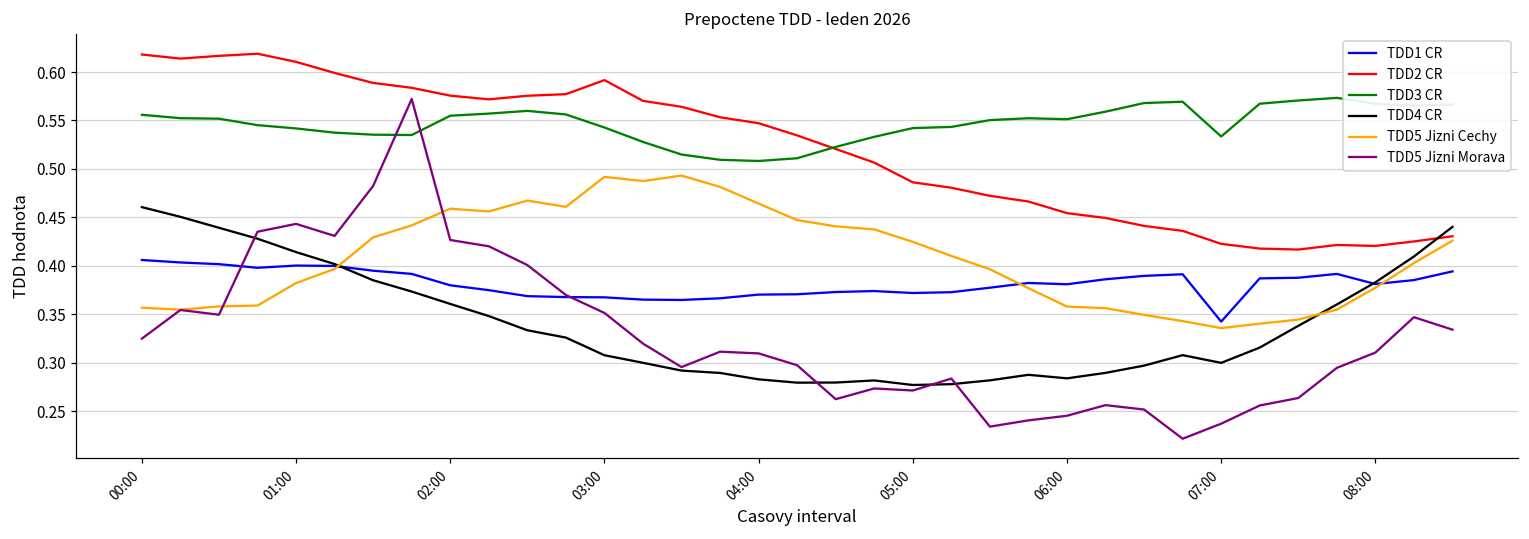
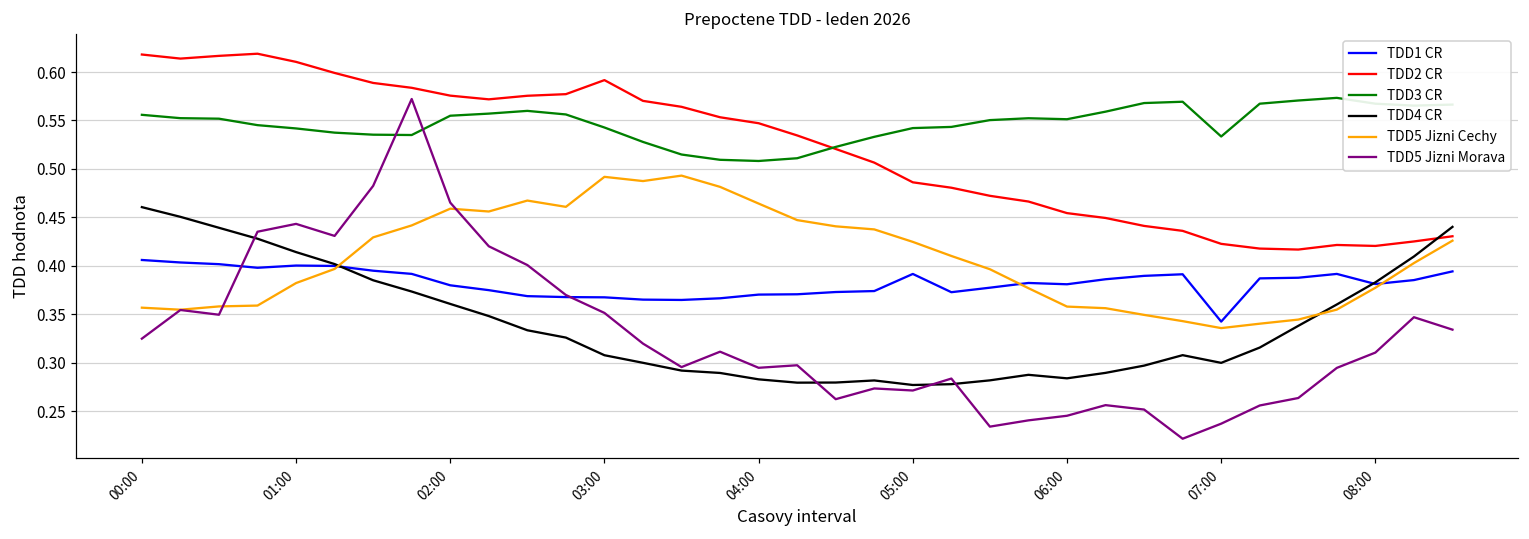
  {
    "TDD1 CR": {
      "00:00": 0.41,
      "01:00": 0.40,
      "02:00": 0.38,
      "03:00": 0.37,
      "04:00": 0.37,
-     "05:00": 0.37,
+     "05:00": 0.39,
      "06:00": 0.38,
      "07:00": 0.34
    },
    "TDD2 CR": {
      "00:00": 0.62,
      "01:00": 0.61,
      "02:00": 0.58,
      "03:00": 0.59,
      "04:00": 0.55,
      "05:00": 0.49,
      "06:00": 0.45,
      "07:00": 0.42,
      "08:00": 0.42
    },
    "TDD3 CR": {
      "00:00": 0.56,
      "01:00": 0.54,
      "02:00": 0.55,
      "03:00": 0.54,
      "04:00": 0.51,
      "05:00": 0.54,
      "06:00": 0.55,
      "07:00": 0.53
    },
    "TDD4 CR": {
      "00:00": 0.46,
      "01:00": 0.41,
      "02:00": 0.36,
      "03:00": 0.31,
      "04:00": 0.28,
      "05:00": 0.28,
      "06:00": 0.28,
      "07:00": 0.30
    },
    "TDD5 Jizni Cechy": {
      "00:00": 0.36,
      "01:00": 0.38,
      "02:00": 0.46,
      "03:00": 0.49,
      "04:00": 0.46,
      "05:00": 0.42,
      "06:00": 0.36,
      "07:00": 0.34,
      "08:00": 0.38
    },
    "TDD5 Jizni Morava": {
      "00:00": 0.32,
      "01:00": 0.44,
-     "02:00": 0.43,
+     "02:00": 0.47,
      "03:00": 0.35,
-     "04:00": 0.31,
+     "04:00": 0.29,
      "05:00": 0.27,
      "06:00": 0.25,
      "07:00": 0.24,
      "08:00": 0.31
    }
  }
